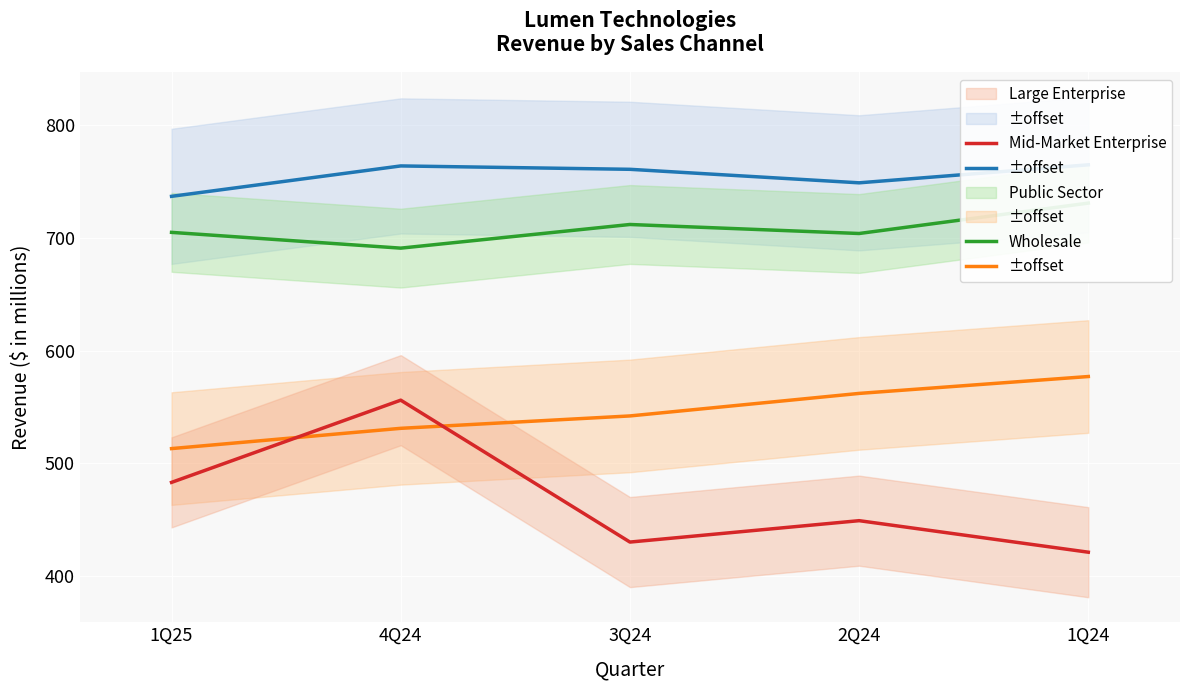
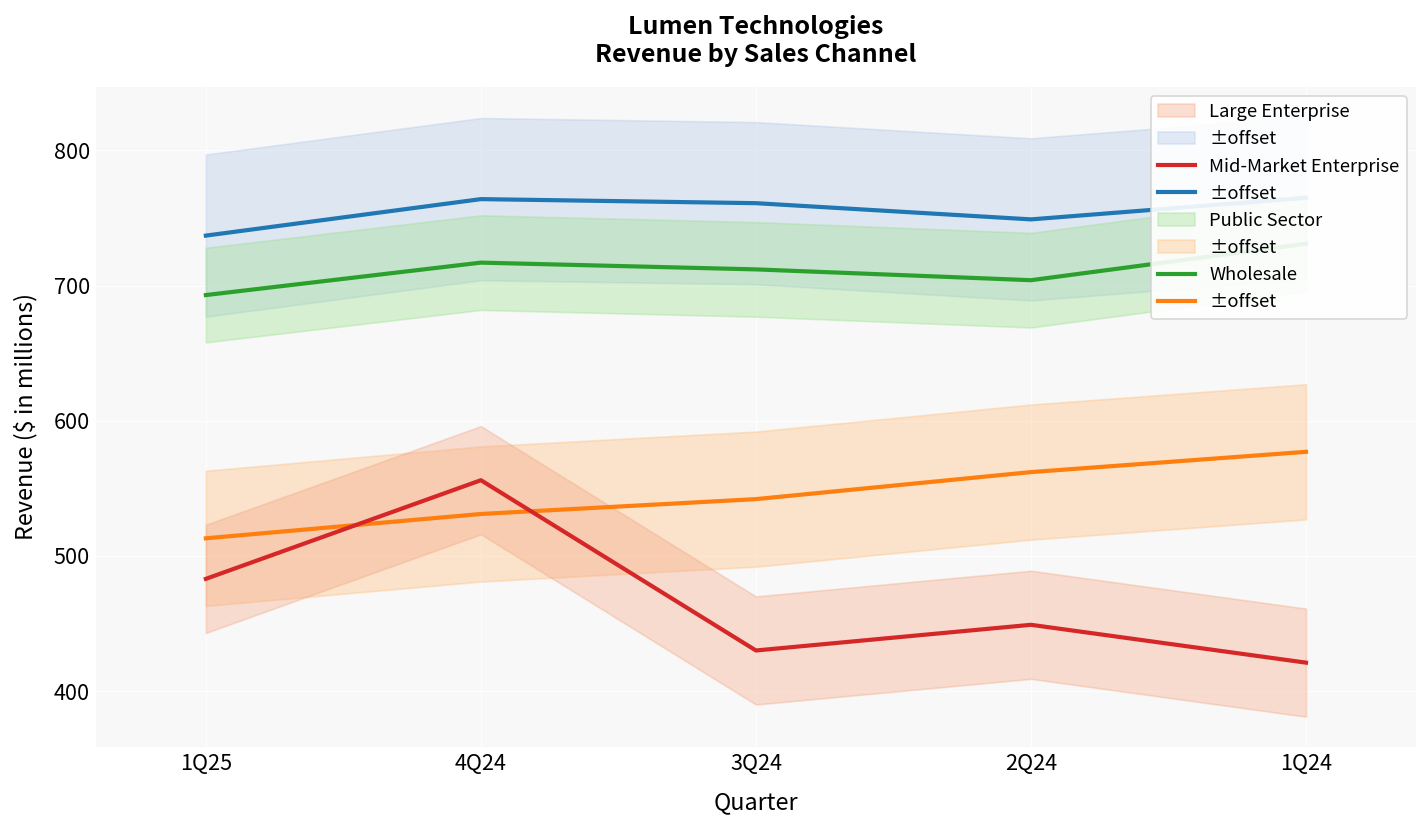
  {
    "Wholesale": {
-     "1Q25": 705,
-     "4Q24": 691,
+     "1Q25": 693,
+     "4Q24": 717,
      "3Q24": 712,
      "2Q24": 704
    }
  }
